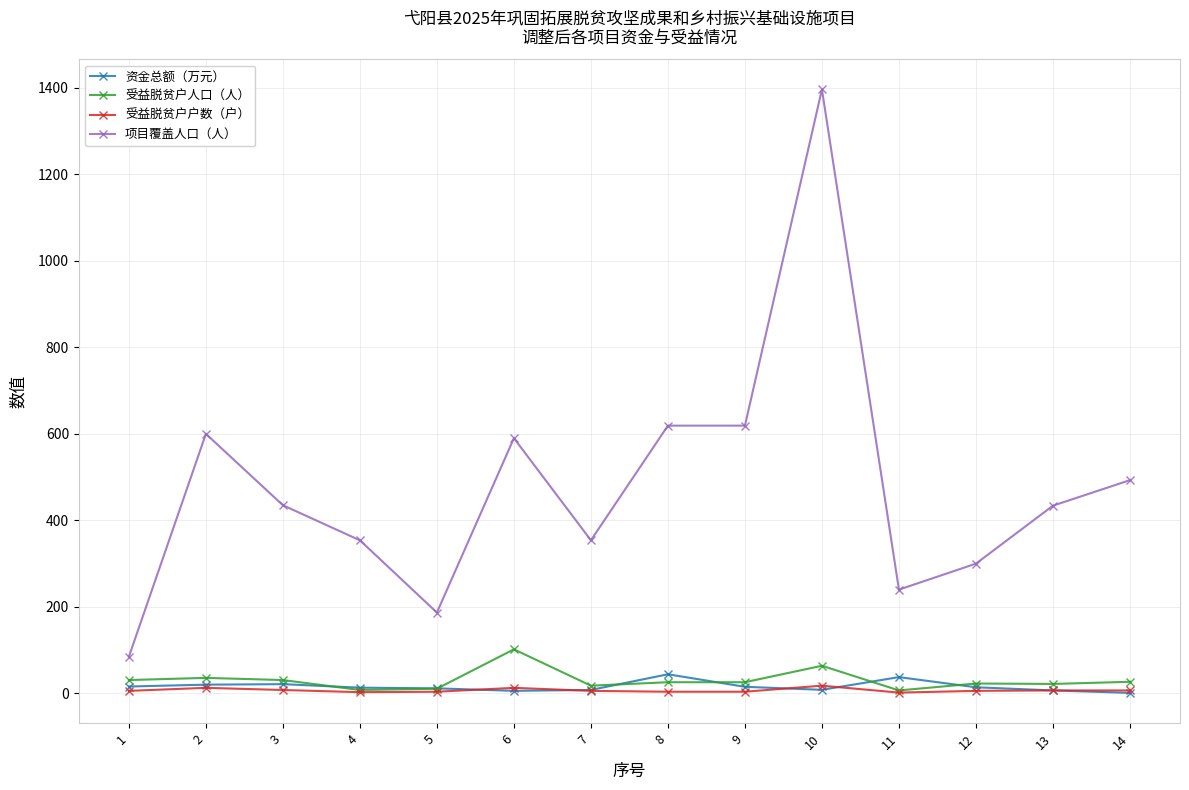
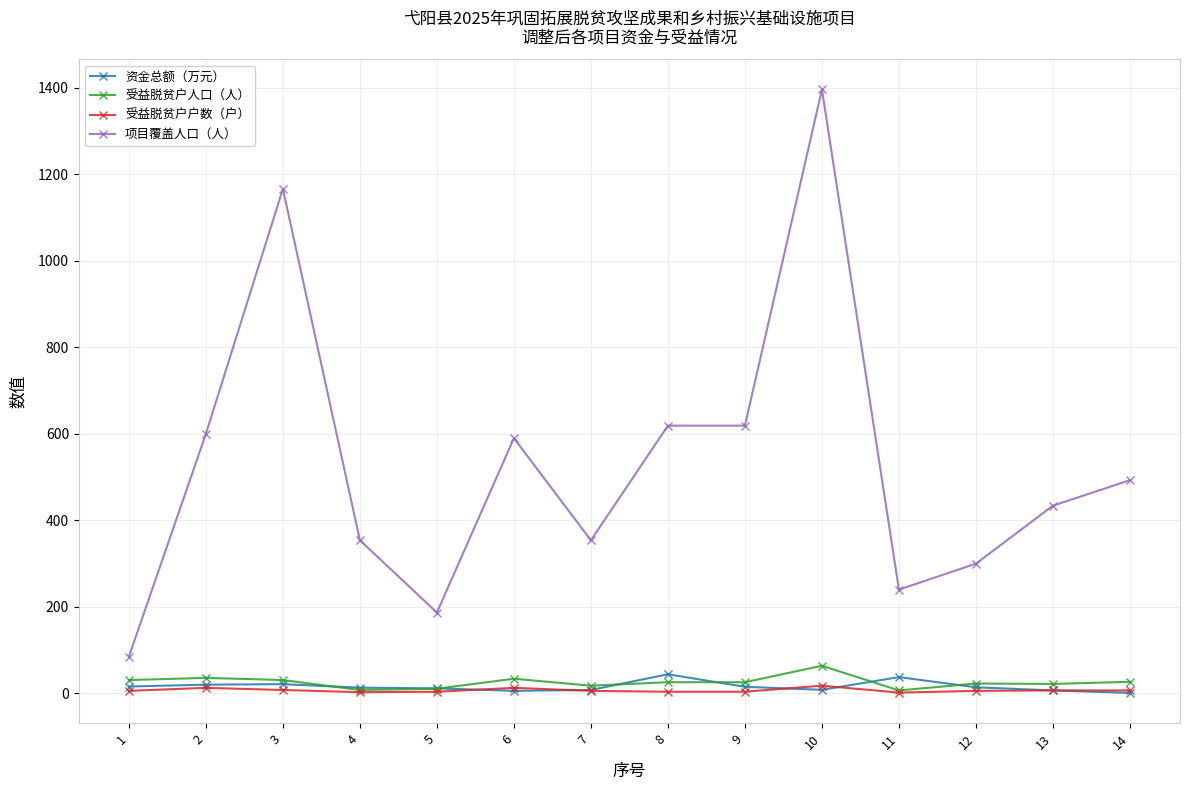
  {
    "资金总额（万元）": {
      "1": 20,
      "2": 20,
      "3": 20,
      "6": 10,
      "8": 40,
      "9": 20,
      "10": 10,
      "11": 40,
      "12": 10
    },
    "受益脱贫户人口（人）": {
      "1": 30,
      "2": 40,
      "3": 30,
-     "6": 100,
+     "6": 30,
      "7": 20,
      "8": 30,
      "9": 30,
      "10": 60,
      "12": 20,
      "13": 20,
      "14": 30
    },
    "受益脱贫户户数（户）": {
      "1": 10,
      "2": 10,
      "3": 10,
      "5": 0,
      "6": 10,
      "8": 0,
      "9": 0,
      "10": 20,
      "12": 10
    },
    "项目覆盖人口（人）": {
      "1": 90,
      "2": 600,
-     "3": 440,
+     "3": 1170,
      "4": 350,
      "5": 190,
      "6": 590,
      "7": 350,
      "8": 620,
      "9": 620,
      "10": 1400,
      "11": 240,
      "12": 300,
      "13": 430,
      "14": 490
    }
  }
